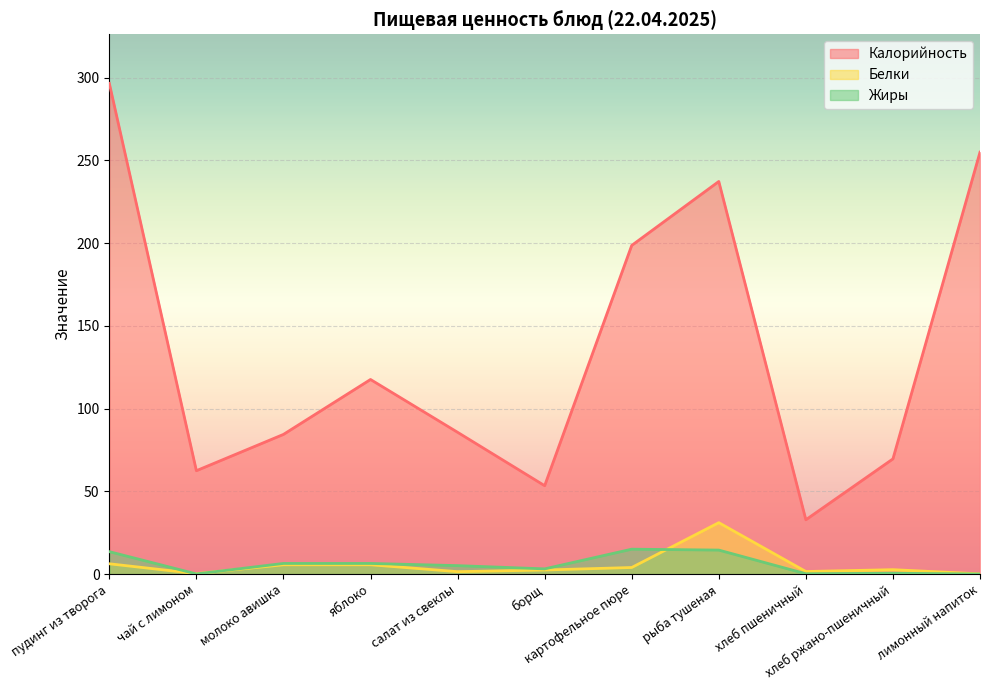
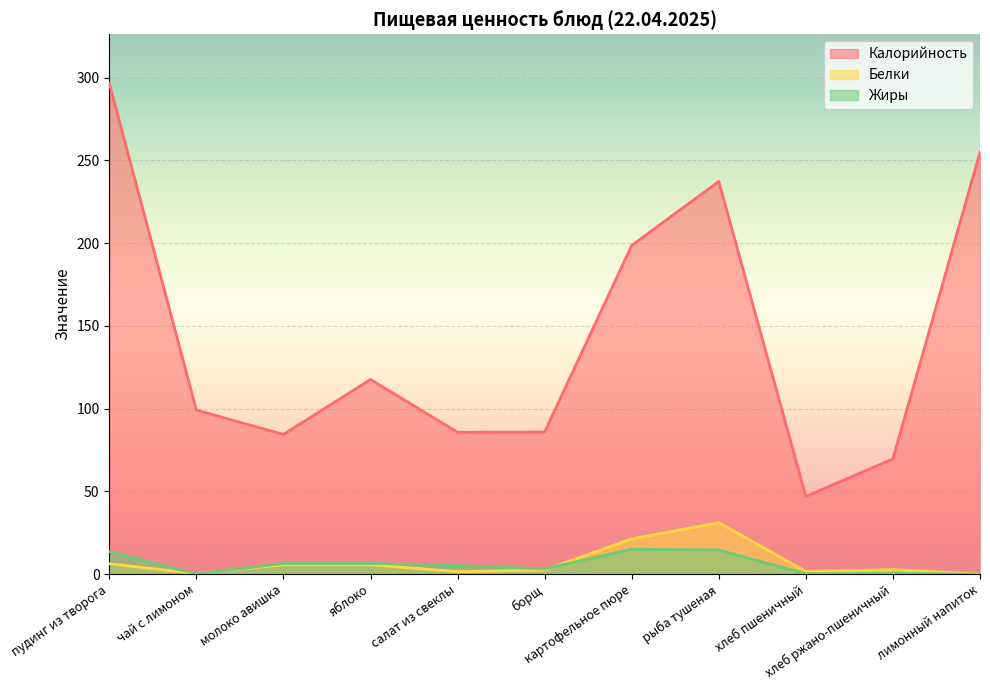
  {
    "Калорийность": {
      "пудинг из творога": 297,
-     "чай с лимоном": 62,
+     "чай с лимоном": 99,
      "молоко авишка": 84,
      "яблоко": 118,
      "салат из свеклы": 86,
-     "борщ": 53,
+     "борщ": 86,
      "картофельное пюре": 199,
      "рыба тушеная": 237,
-     "хлеб пшеничный": 33,
+     "хлеб пшеничный": 47,
      "хлеб ржано-пшеничный": 70,
      "лимонный напиток": 255
    },
    "Белки": {
      "пудинг из творога": 6,
      "салат из свеклы": 1,
-     "картофельное пюре": 4,
+     "картофельное пюре": 21,
      "рыба тушеная": 31,
      "хлеб ржано-пшеничный": 3
    },
    "Жиры": {
      "пудинг из творога": 14,
      "салат из свеклы": 5,
      "картофельное пюре": 15,
      "рыба тушеная": 14,
      "хлеб ржано-пшеничный": 0
    }
  }
